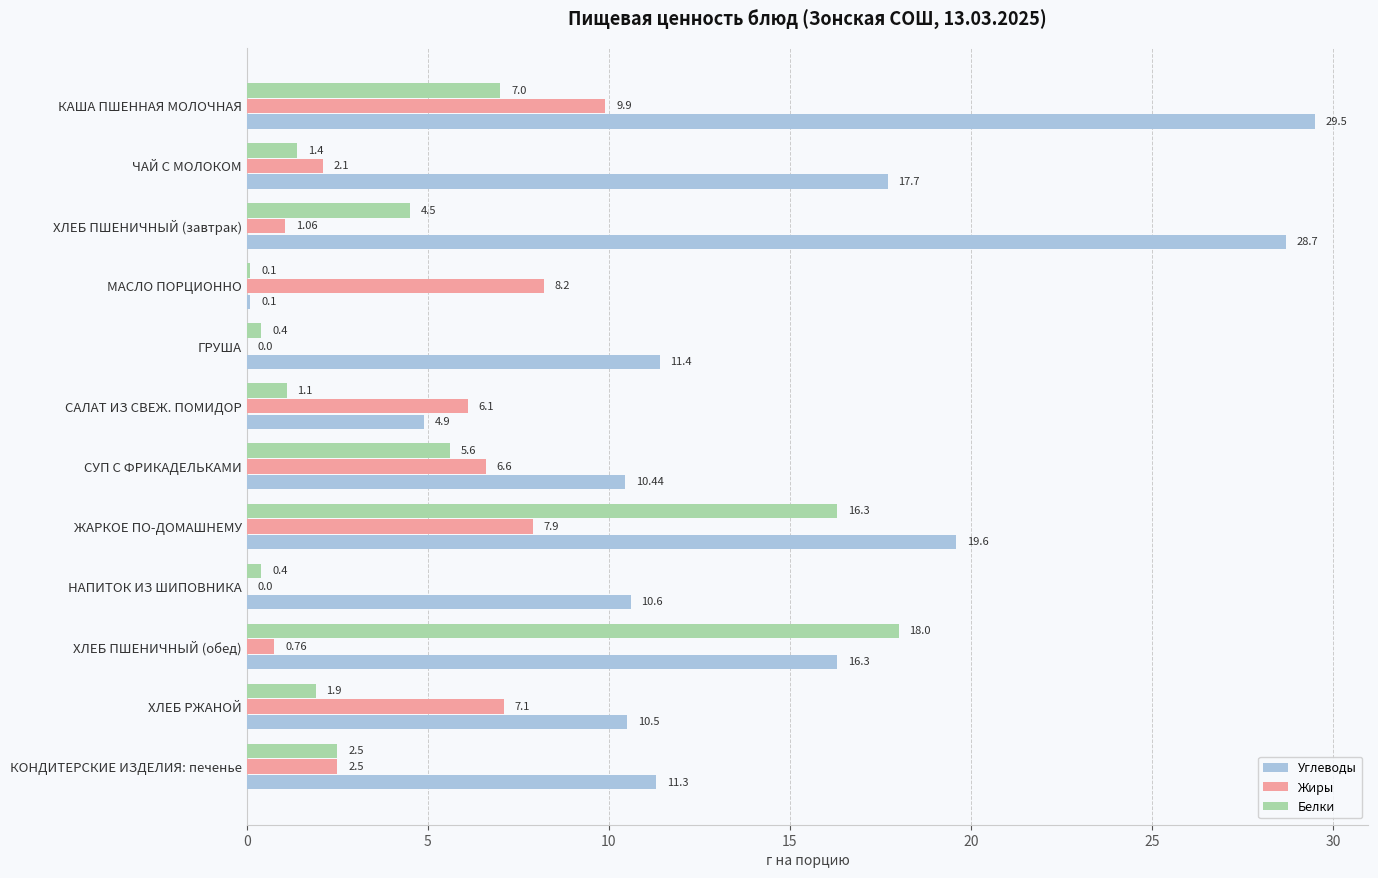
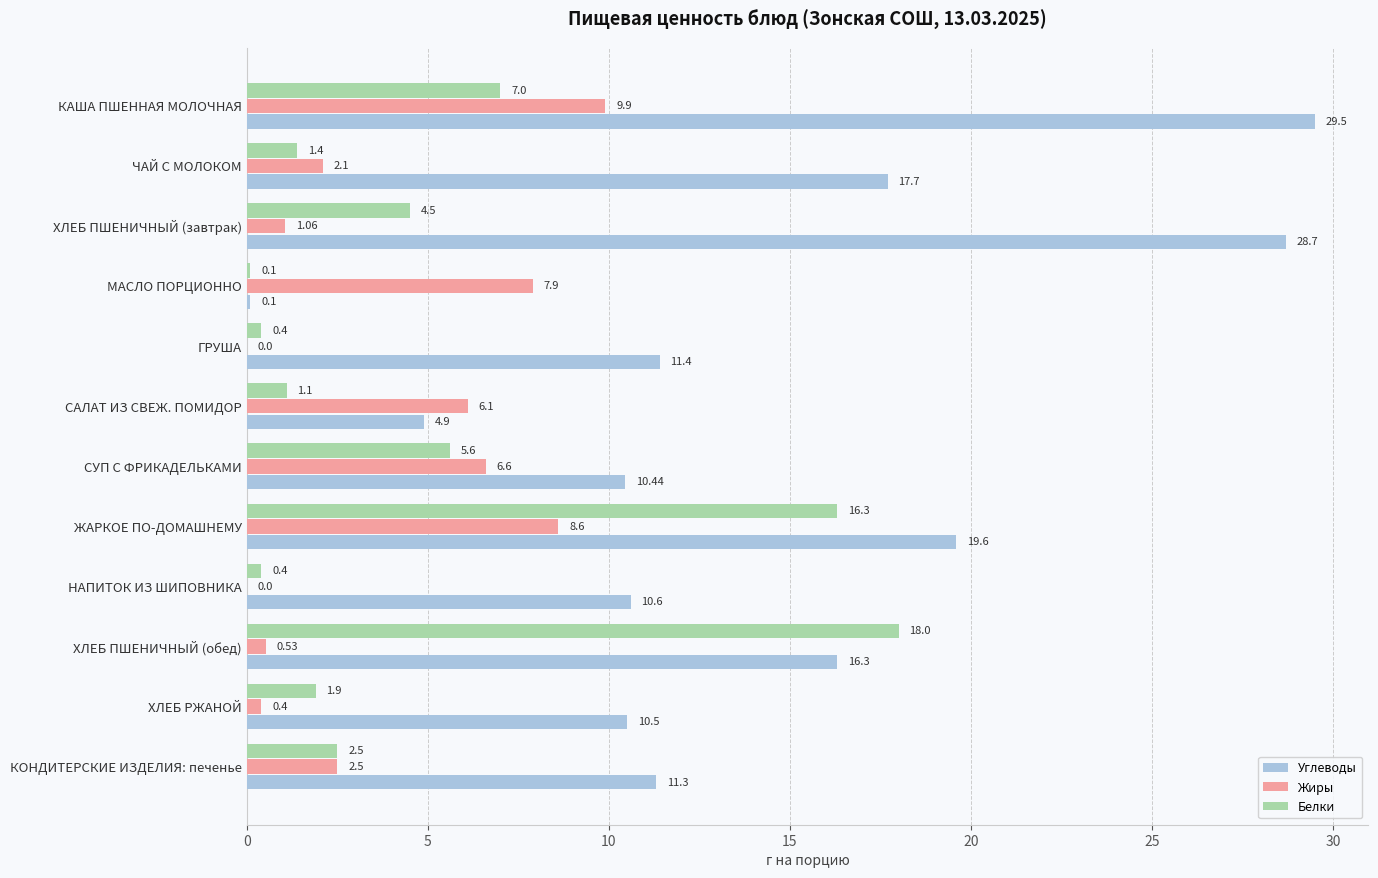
  {
    "Жиры": {
      "КАША ПШЕННАЯ МОЛОЧНАЯ": 9.9,
      "ЧАЙ С МОЛОКОМ": 2.1,
      "ХЛЕБ ПШЕНИЧНЫЙ (завтрак)": 1.06,
-     "МАСЛО ПОРЦИОННО": 8.2,
+     "МАСЛО ПОРЦИОННО": 7.9,
      "ГРУША": 0.0,
      "САЛАТ ИЗ СВЕЖ. ПОМИДОР": 6.1,
      "СУП С ФРИКАДЕЛЬКАМИ": 6.6,
-     "ЖАРКОЕ ПО-ДОМАШНЕМУ": 7.9,
+     "ЖАРКОЕ ПО-ДОМАШНЕМУ": 8.6,
      "НАПИТОК ИЗ ШИПОВНИКА": 0.0,
-     "ХЛЕБ ПШЕНИЧНЫЙ (обед)": 0.76,
-     "ХЛЕБ РЖАНОЙ": 7.1,
+     "ХЛЕБ ПШЕНИЧНЫЙ (обед)": 0.53,
+     "ХЛЕБ РЖАНОЙ": 0.4,
      "КОНДИТЕРСКИЕ ИЗДЕЛИЯ: печенье": 2.5
    }
  }
